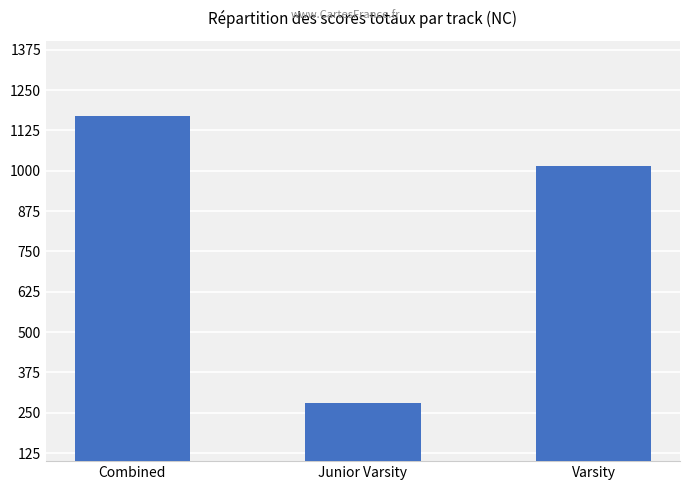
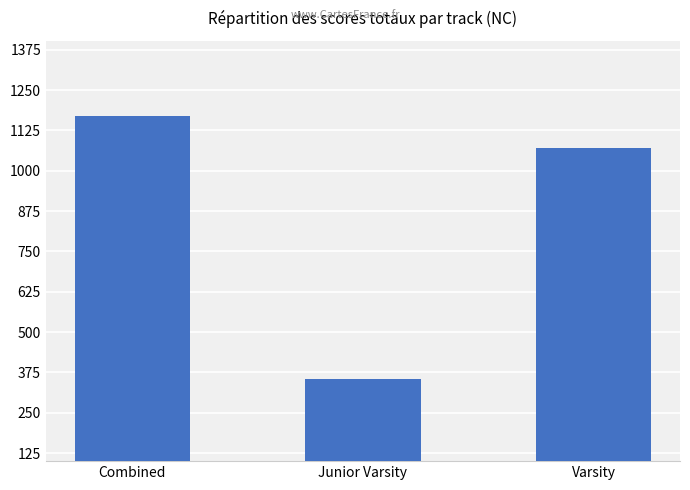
  {
    "Combined": 1170,
-   "Junior Varsity": 280,
-   "Varsity": 1020
+   "Junior Varsity": 350,
+   "Varsity": 1070
  }
